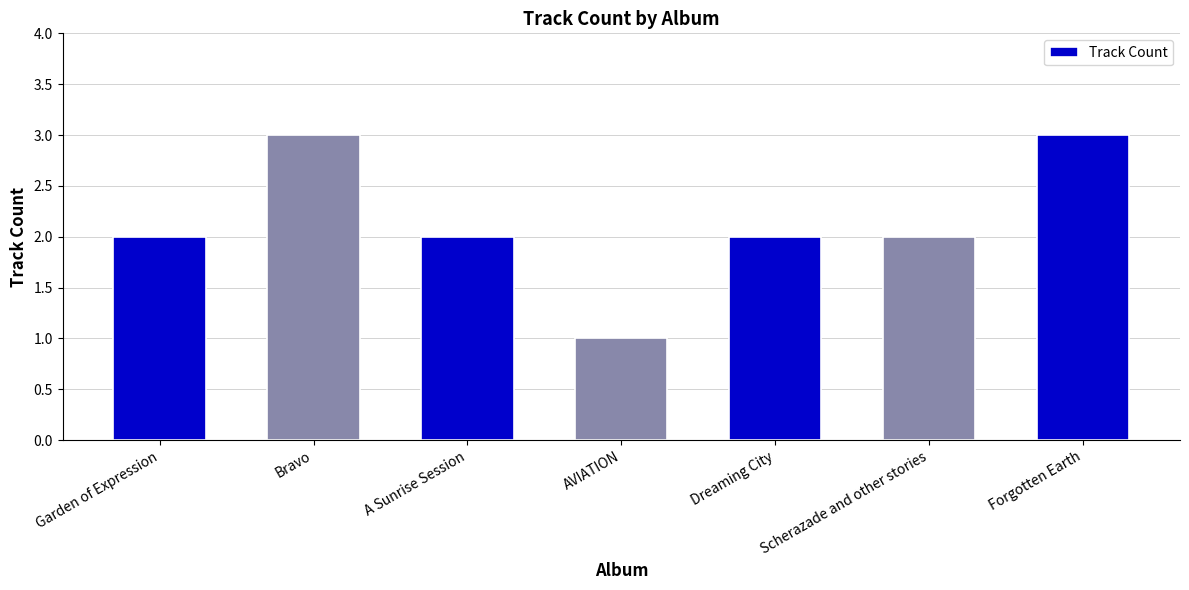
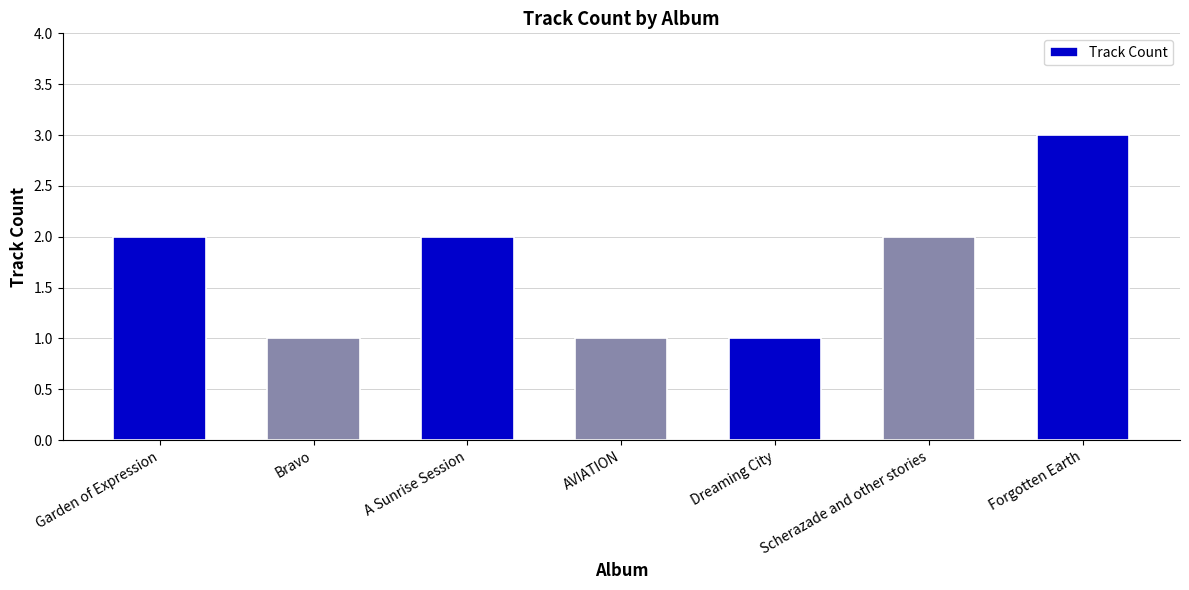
  {
    "Garden of Expression": 2,
-   "Bravo": 3,
+   "Bravo": 1,
    "A Sunrise Session": 2,
    "AVIATION": 1,
-   "Dreaming City": 2,
+   "Dreaming City": 1,
    "Scherazade and other stories": 2,
    "Forgotten Earth": 3
  }
